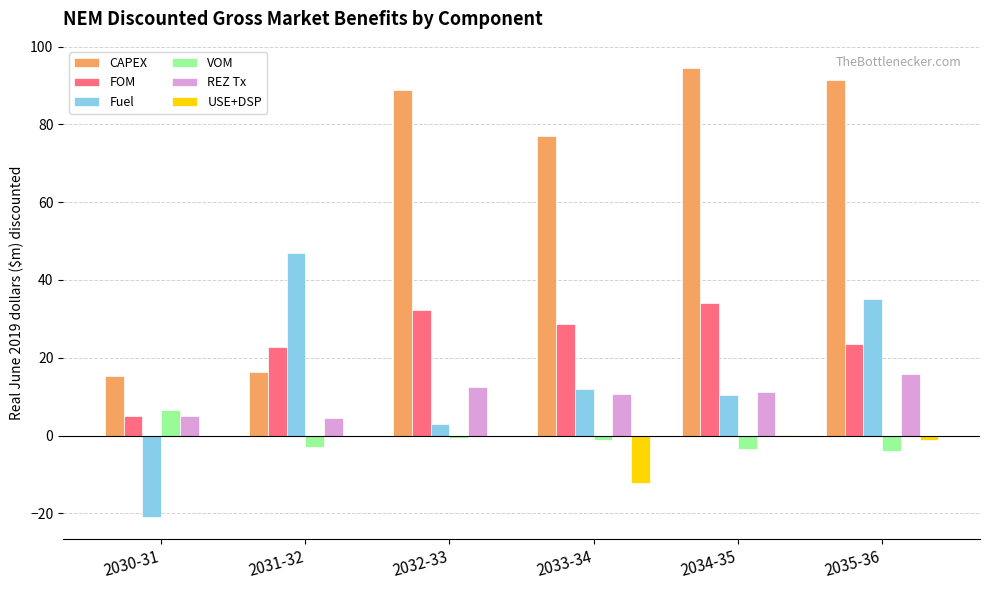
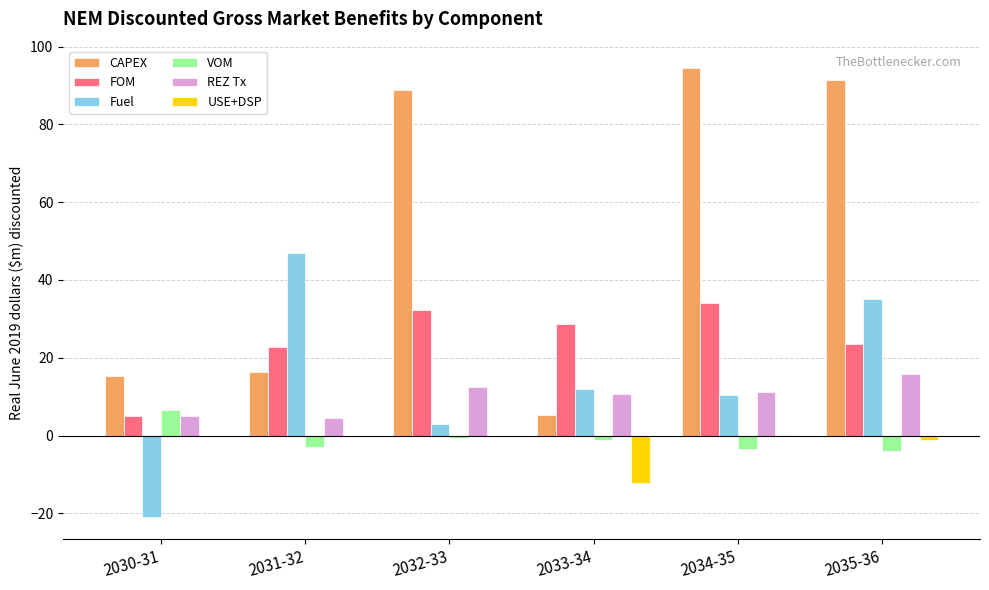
  {
    "CAPEX": {
      "2030-31": 15,
      "2031-32": 16,
      "2032-33": 89,
-     "2033-34": 77,
+     "2033-34": 5,
      "2034-35": 94,
      "2035-36": 91
    },
    "FOM": {
      "2030-31": 5,
      "2031-32": 23,
      "2032-33": 32,
      "2033-34": 29,
      "2034-35": 34,
      "2035-36": 23
    },
    "Fuel": {
      "2030-31": -21,
      "2031-32": 47,
      "2032-33": 3,
      "2033-34": 12,
      "2034-35": 11,
      "2035-36": 35
    },
    "VOM": {
      "2030-31": 6,
      "2031-32": -3,
      "2033-34": -1,
      "2034-35": -3,
      "2035-36": -4
    },
    "REZ Tx": {
      "2030-31": 5,
      "2031-32": 5,
      "2032-33": 13,
      "2033-34": 11,
      "2034-35": 11,
      "2035-36": 16
    },
    "USE+DSP": {
      "2033-34": -12,
      "2035-36": -1
    }
  }
